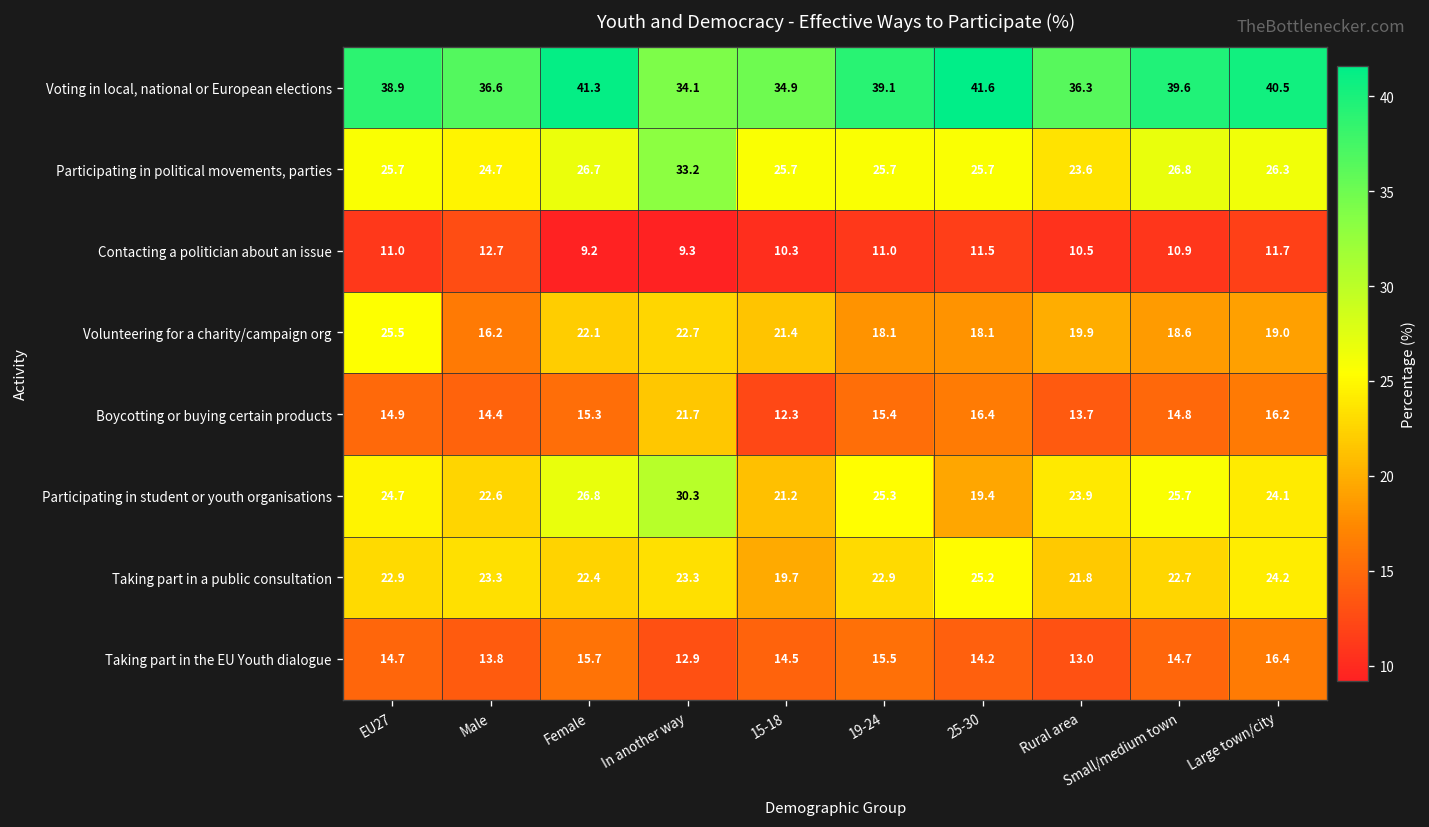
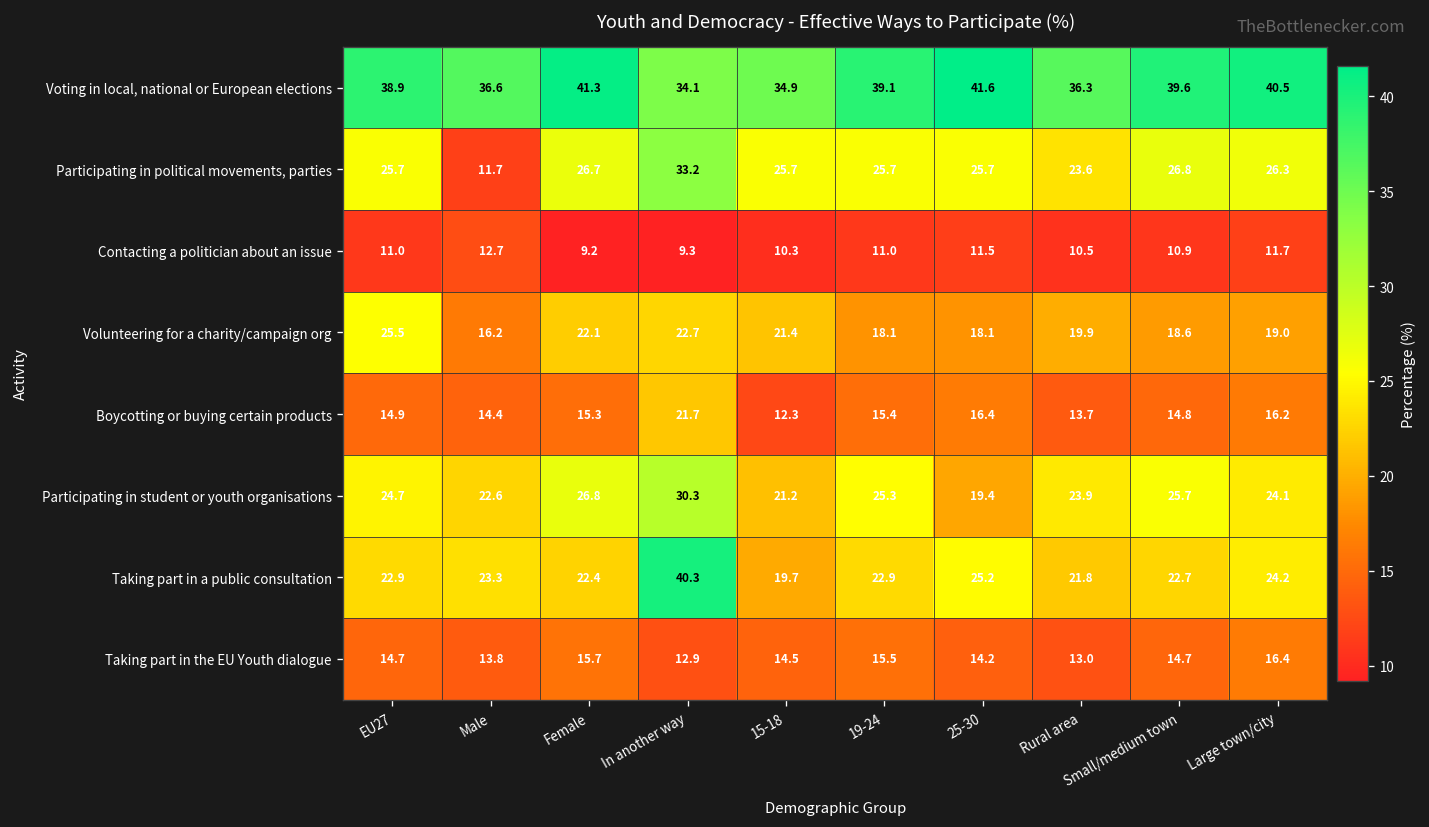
  {
    "Voting in local, national or European elections": {
      "EU27": 38.9,
      "Male": 36.6,
      "Female": 41.3,
      "In another way": 34.1,
      "15-18": 34.9,
      "19-24": 39.1,
      "25-30": 41.6,
      "Rural area": 36.3,
      "Small/medium town": 39.6,
      "Large town/city": 40.5
    },
    "Participating in political movements, parties": {
      "EU27": 25.7,
-     "Male": 24.7,
+     "Male": 11.7,
      "Female": 26.7,
      "In another way": 33.2,
      "15-18": 25.7,
      "19-24": 25.7,
      "25-30": 25.7,
      "Rural area": 23.6,
      "Small/medium town": 26.8,
      "Large town/city": 26.3
    },
    "Contacting a politician about an issue": {
      "EU27": 11.0,
      "Male": 12.7,
      "Female": 9.2,
      "In another way": 9.3,
      "15-18": 10.3,
      "19-24": 11.0,
      "25-30": 11.5,
      "Rural area": 10.5,
      "Small/medium town": 10.9,
      "Large town/city": 11.7
    },
    "Volunteering for a charity/campaign org": {
      "EU27": 25.5,
      "Male": 16.2,
      "Female": 22.1,
      "In another way": 22.7,
      "15-18": 21.4,
      "19-24": 18.1,
      "25-30": 18.1,
      "Rural area": 19.9,
      "Small/medium town": 18.6,
      "Large town/city": 19.0
    },
    "Boycotting or buying certain products": {
      "EU27": 14.9,
      "Male": 14.4,
      "Female": 15.3,
      "In another way": 21.7,
      "15-18": 12.3,
      "19-24": 15.4,
      "25-30": 16.4,
      "Rural area": 13.7,
      "Small/medium town": 14.8,
      "Large town/city": 16.2
    },
    "Participating in student or youth organisations": {
      "EU27": 24.7,
      "Male": 22.6,
      "Female": 26.8,
      "In another way": 30.3,
      "15-18": 21.2,
      "19-24": 25.3,
      "25-30": 19.4,
      "Rural area": 23.9,
      "Small/medium town": 25.7,
      "Large town/city": 24.1
    },
    "Taking part in a public consultation": {
      "EU27": 22.9,
      "Male": 23.3,
      "Female": 22.4,
-     "In another way": 23.3,
+     "In another way": 40.3,
      "15-18": 19.7,
      "19-24": 22.9,
      "25-30": 25.2,
      "Rural area": 21.8,
      "Small/medium town": 22.7,
      "Large town/city": 24.2
    },
    "Taking part in the EU Youth dialogue": {
      "EU27": 14.7,
      "Male": 13.8,
      "Female": 15.7,
      "In another way": 12.9,
      "15-18": 14.5,
      "19-24": 15.5,
      "25-30": 14.2,
      "Rural area": 13.0,
      "Small/medium town": 14.7,
      "Large town/city": 16.4
    }
  }
